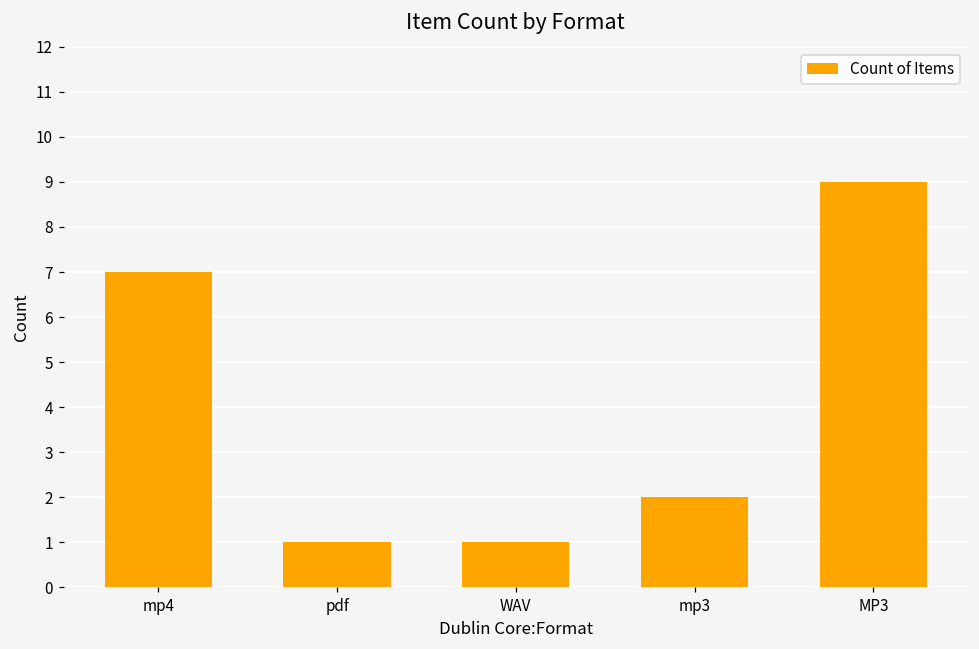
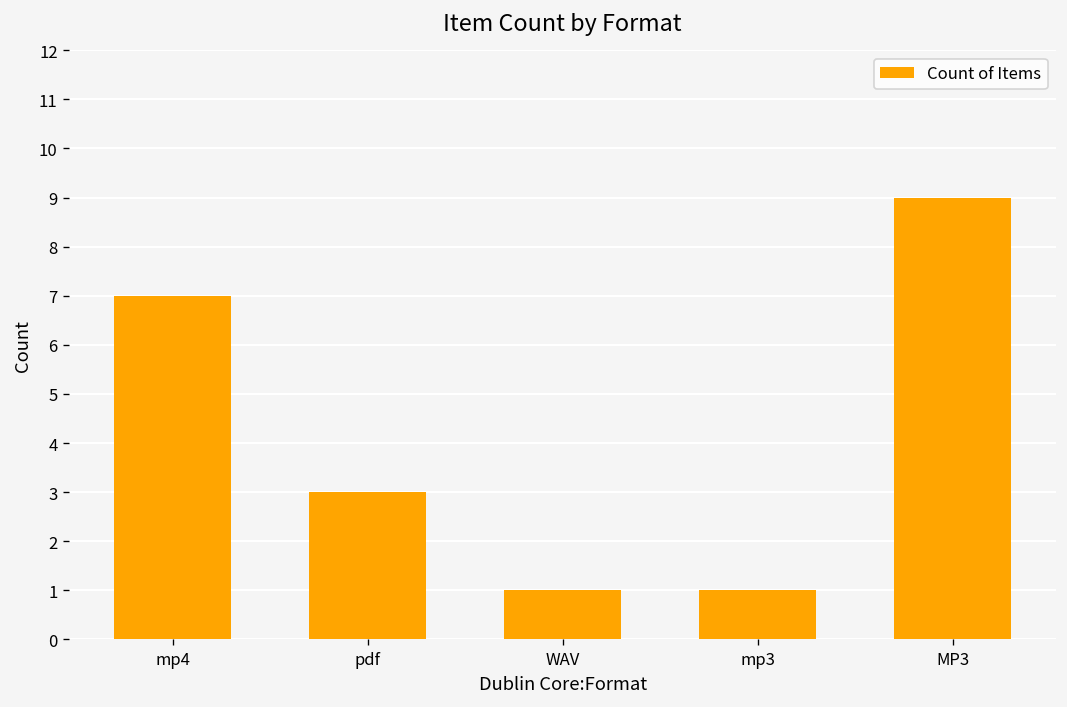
  {
    "mp4": 7,
-   "pdf": 1,
+   "pdf": 3,
    "WAV": 1,
-   "mp3": 2,
+   "mp3": 1,
    "MP3": 9
  }
